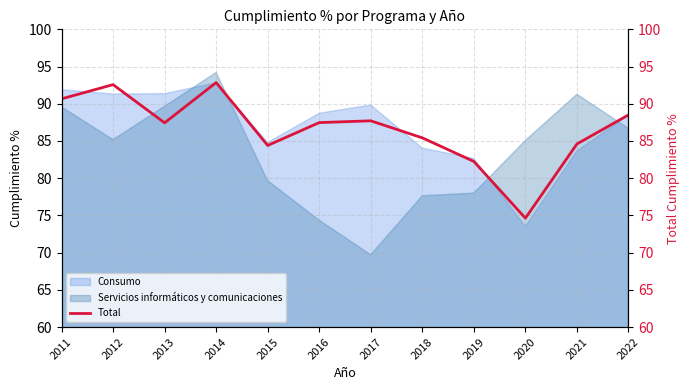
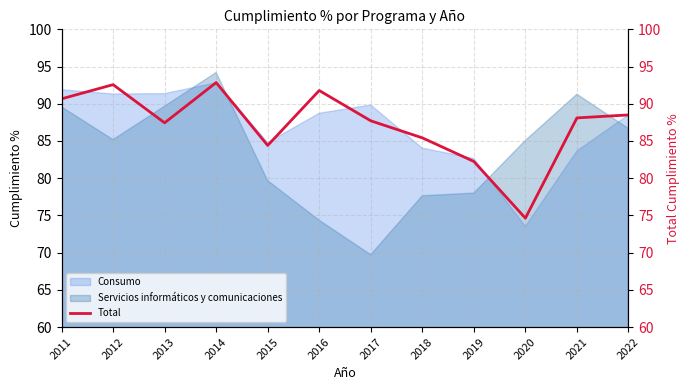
  {
    "Total": {
      "2011": 91,
      "2012": 93,
      "2013": 87,
      "2014": 93,
      "2015": 84,
-     "2016": 87,
+     "2016": 92,
      "2017": 88,
      "2018": 85,
      "2019": 82,
      "2020": 75,
-     "2021": 85,
+     "2021": 88,
      "2022": 89
    }
  }
